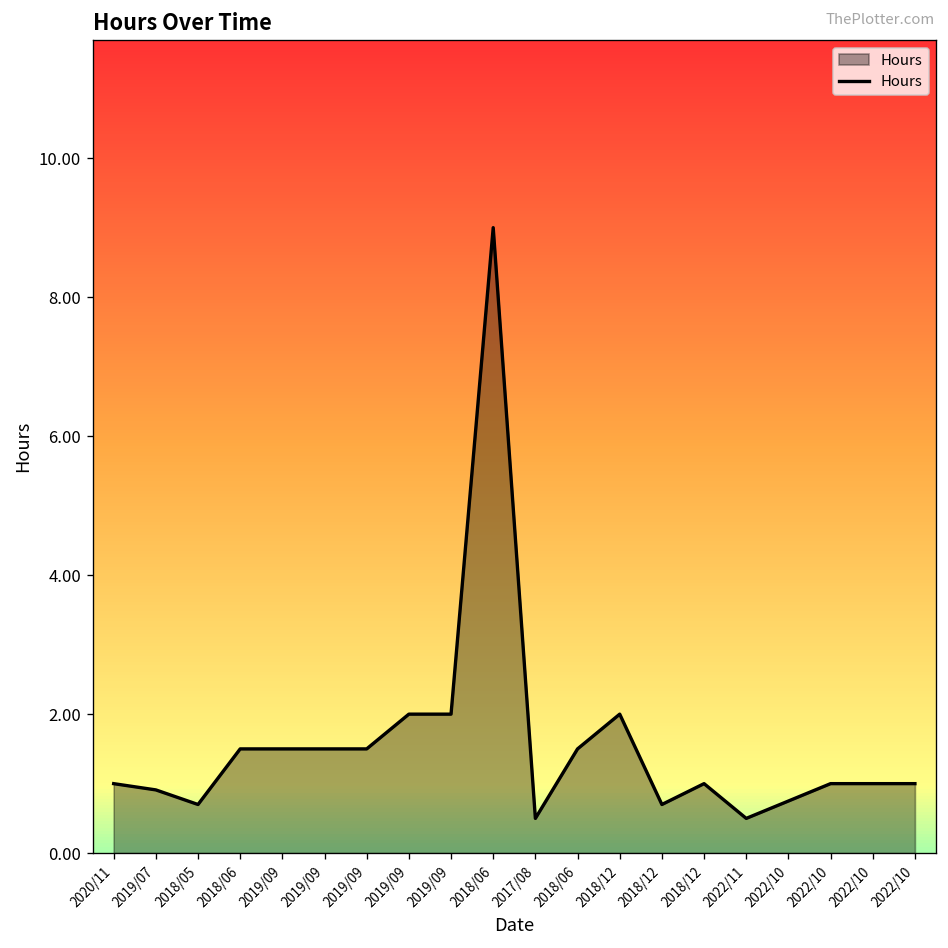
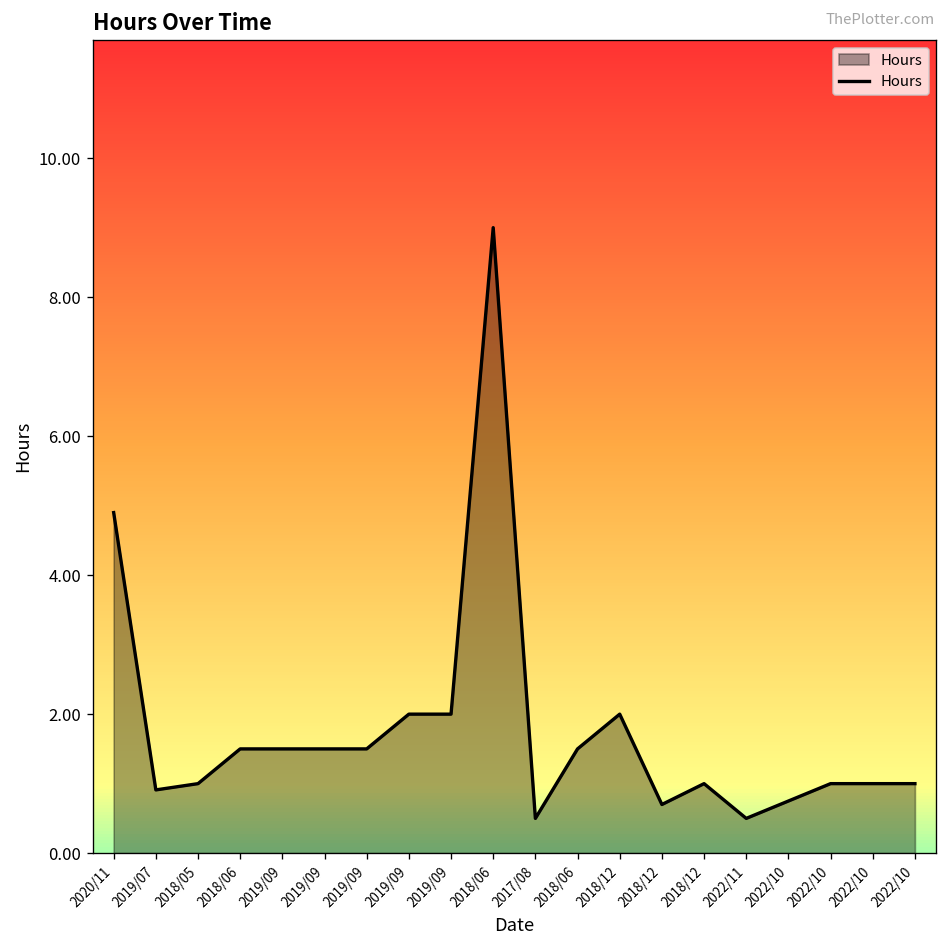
  {
-   "2020/11": 1.0,
+   "2020/11": 4.9,
    "2019/07": 0.9,
-   "2018/05": 0.7,
+   "2018/05": 1.0,
    "2017/08": 0.5,
    "2022/11": 0.5
  }
